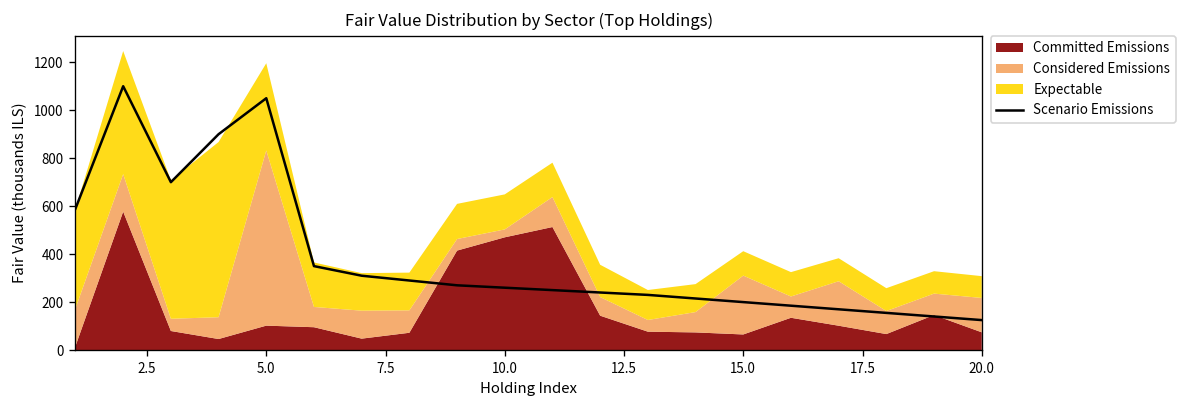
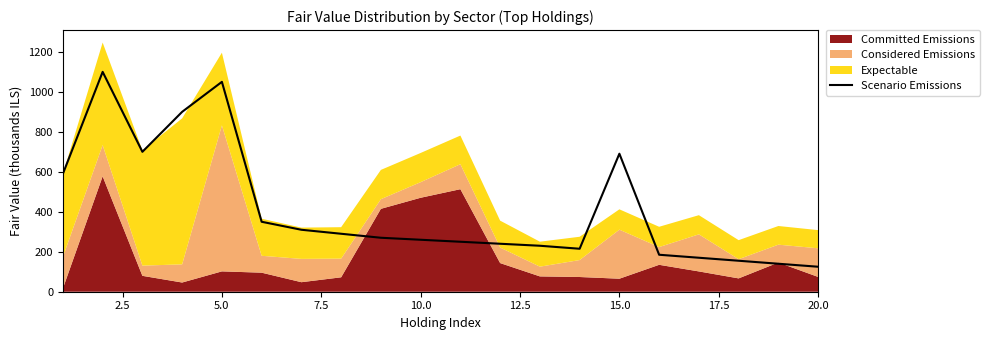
  {
    "Scenario Emissions": {
      "5.0": 1050,
      "10.0": 260,
-     "15.0": 200,
+     "15.0": 690,
      "20.0": 130
    },
    "Committed Emissions": {
      "5.0": 100,
      "10.0": 470,
      "15.0": 70,
      "20.0": 70
    },
    "Considered Emissions": {
      "5.0": 730,
-     "10.0": 30,
+     "10.0": 80,
      "15.0": 250,
      "20.0": 140
    },
    "Expectable": {
      "5.0": 360,
      "10.0": 150,
      "15.0": 100,
      "20.0": 90
    }
  }
